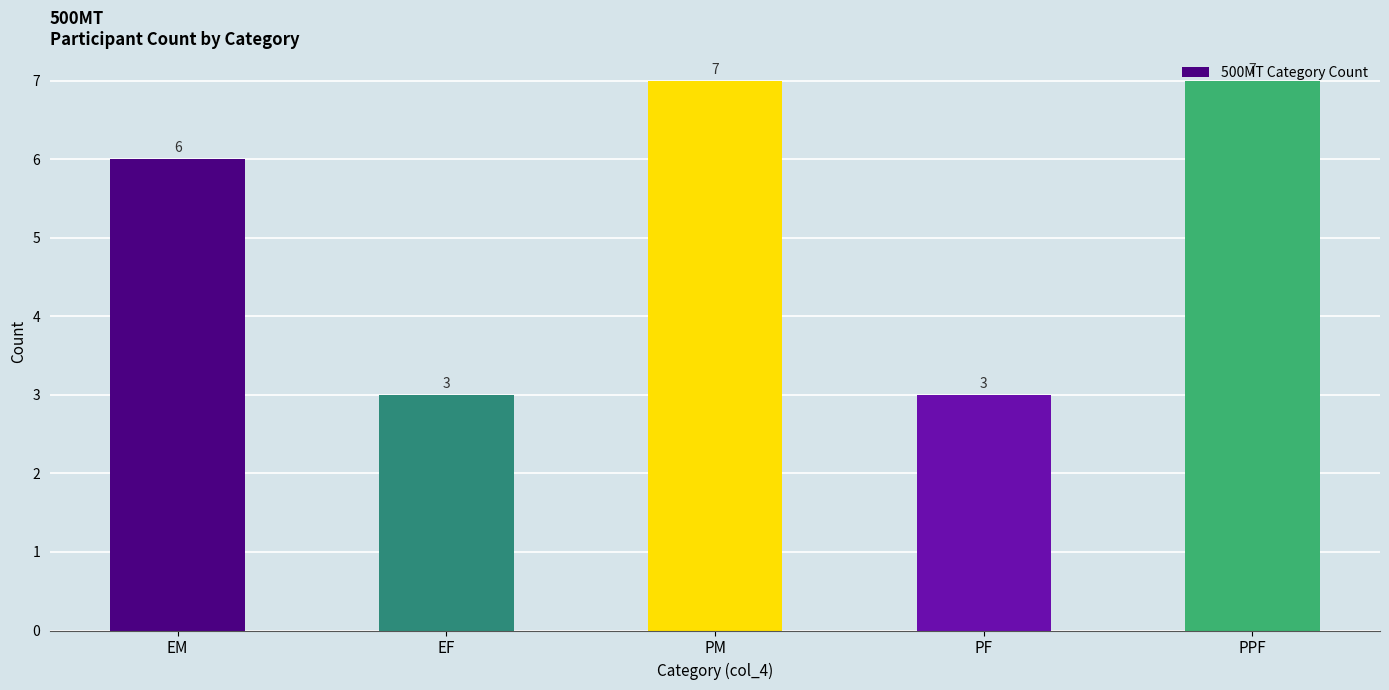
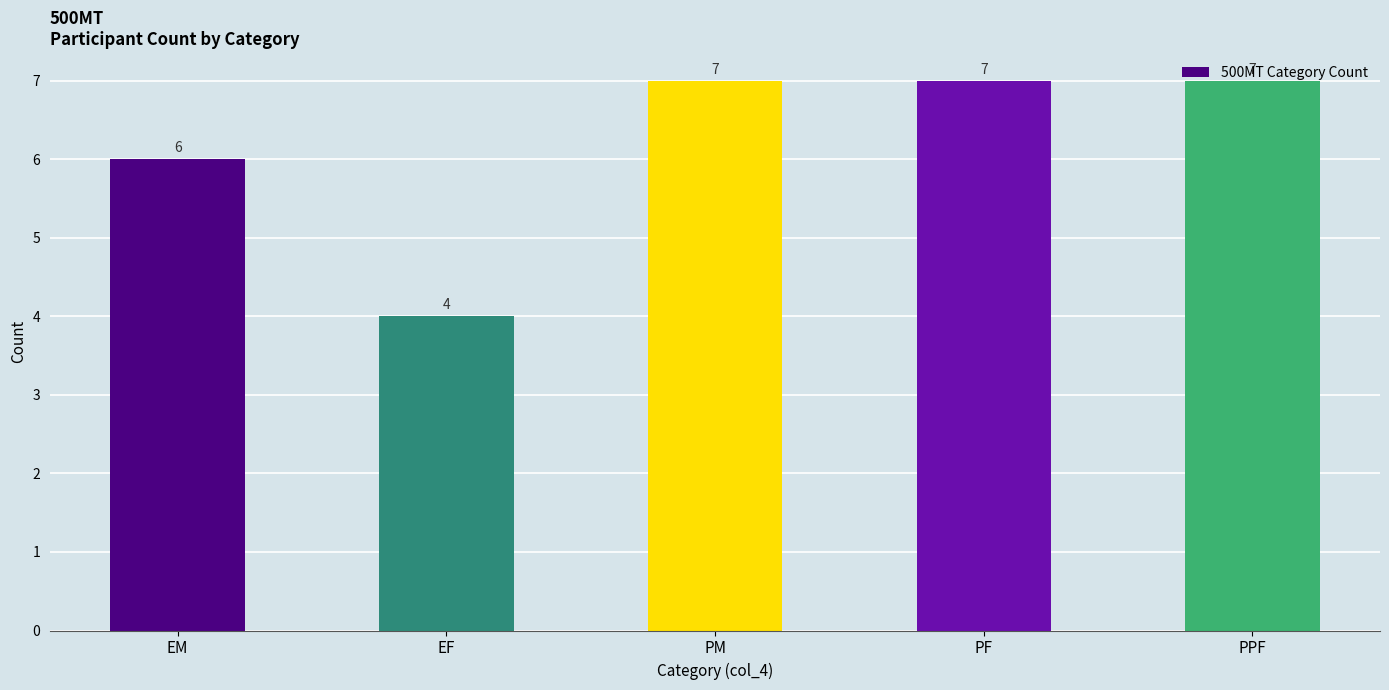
  {
    "EM": 6,
-   "EF": 3,
+   "EF": 4,
    "PM": 7,
-   "PF": 3,
+   "PF": 7,
    "PPF": 7
  }
